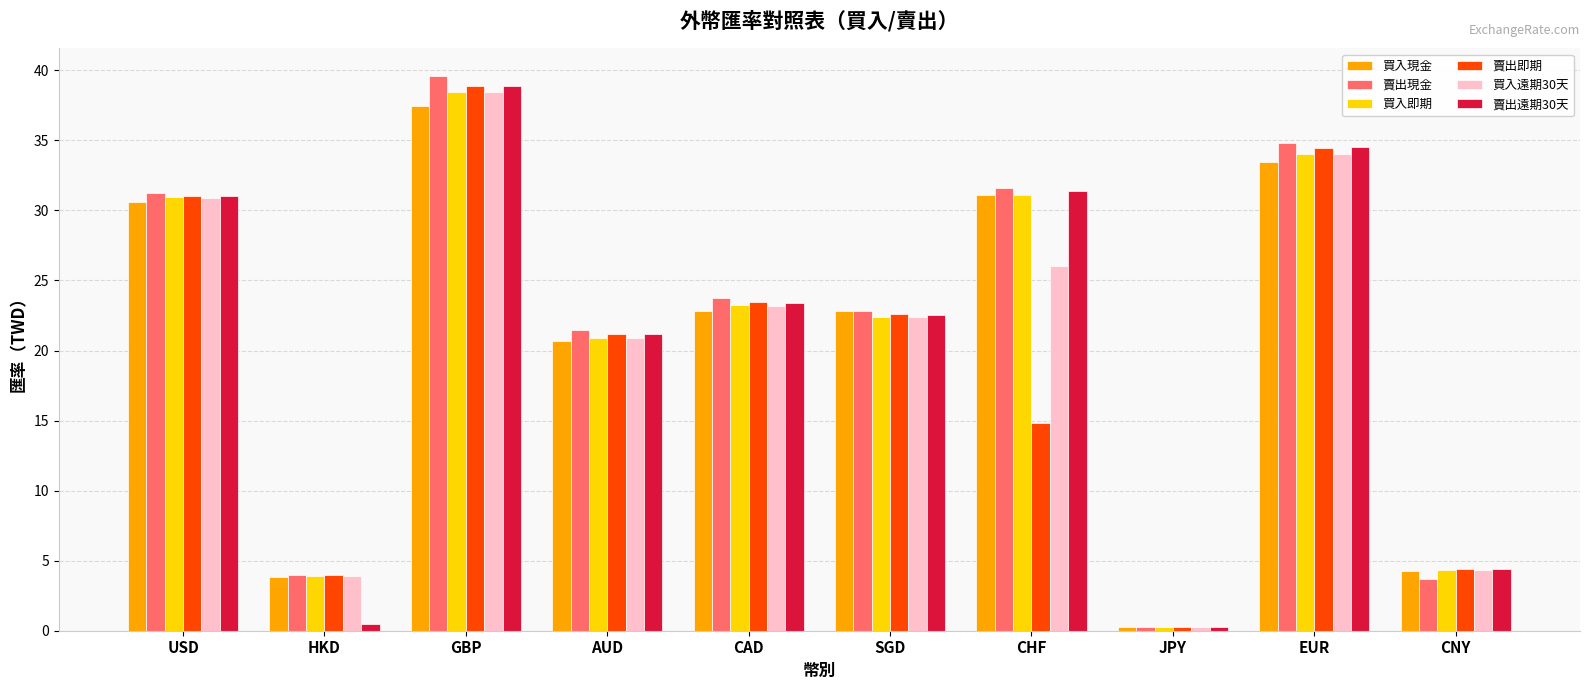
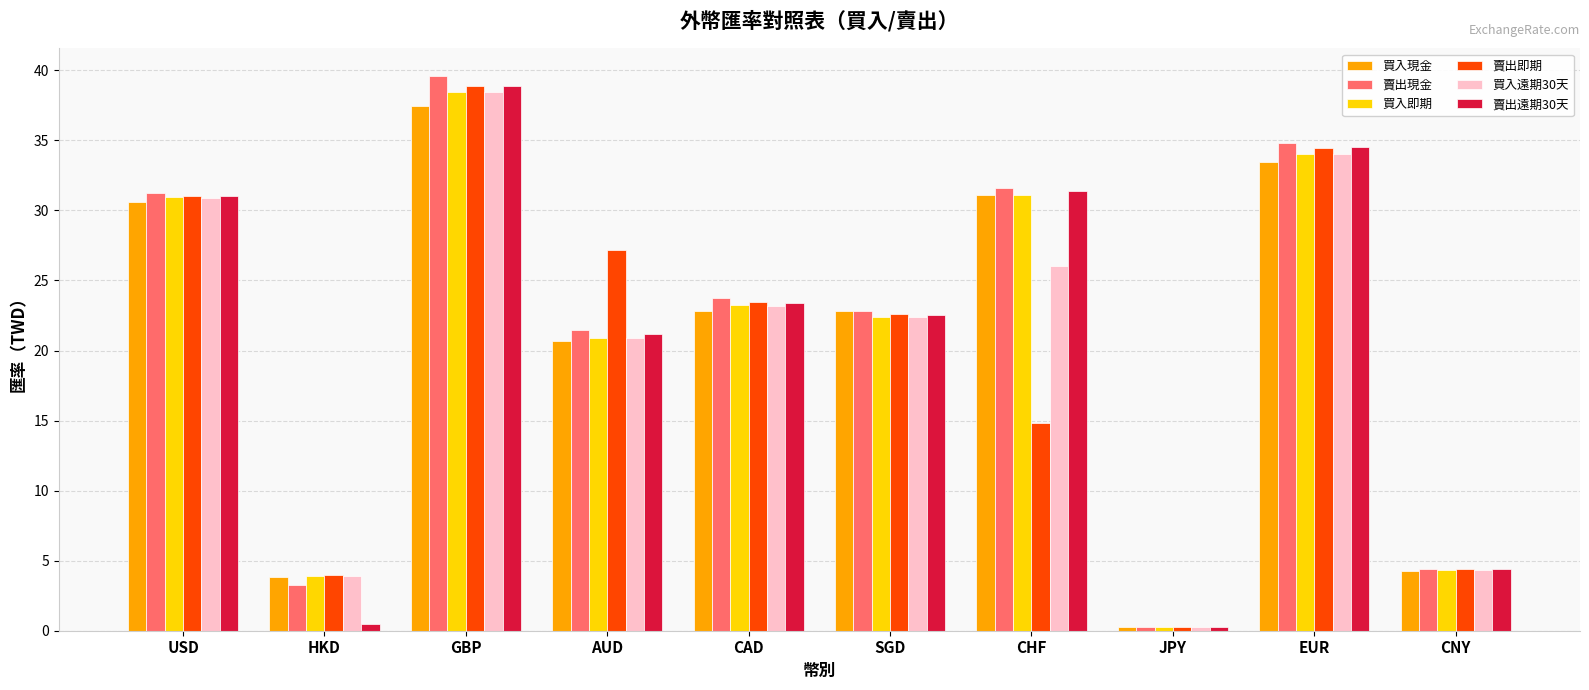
  {
    "賣出現金": {
      "USD": 31.3,
-     "HKD": 4.0,
+     "HKD": 3.3,
      "GBP": 39.6,
      "AUD": 21.4,
      "CAD": 23.7,
      "SGD": 22.8,
      "CHF": 31.6,
      "JPY": 0.3,
      "EUR": 34.8,
-     "CNY": 3.7
+     "CNY": 4.4
    },
    "賣出即期": {
      "USD": 31.0,
      "HKD": 4.0,
      "GBP": 38.9,
-     "AUD": 21.2,
+     "AUD": 27.2,
      "CAD": 23.4,
      "SGD": 22.6,
      "CHF": 14.8,
      "JPY": 0.3,
      "EUR": 34.5,
      "CNY": 4.4
    },
    "買入遠期30天": {
      "USD": 30.9,
      "HKD": 3.9,
      "GBP": 38.4,
      "AUD": 20.9,
      "CAD": 23.2,
      "SGD": 22.4,
      "CHF": 26.0,
      "JPY": 0.3,
      "EUR": 34.1,
      "CNY": 4.3
    },
    "賣出遠期30天": {
      "USD": 31.0,
      "HKD": 0.5,
      "GBP": 38.9,
      "AUD": 21.2,
      "CAD": 23.4,
      "SGD": 22.6,
      "CHF": 31.4,
      "JPY": 0.3,
      "EUR": 34.5,
      "CNY": 4.4
    }
  }
